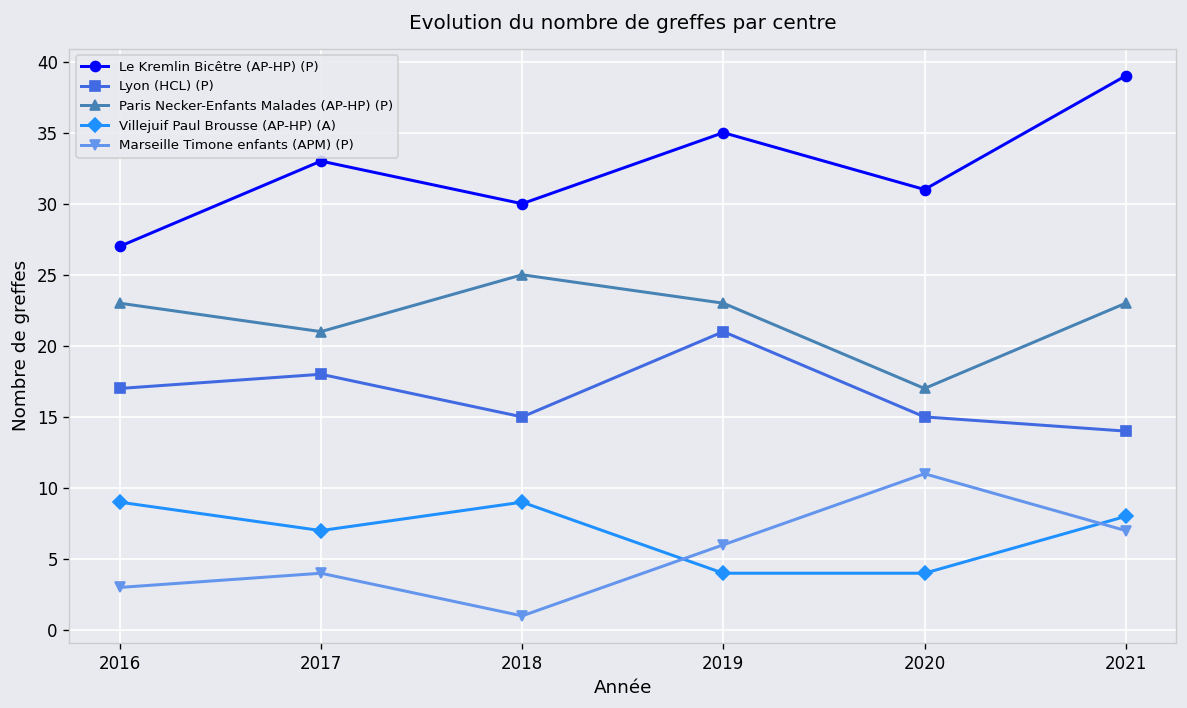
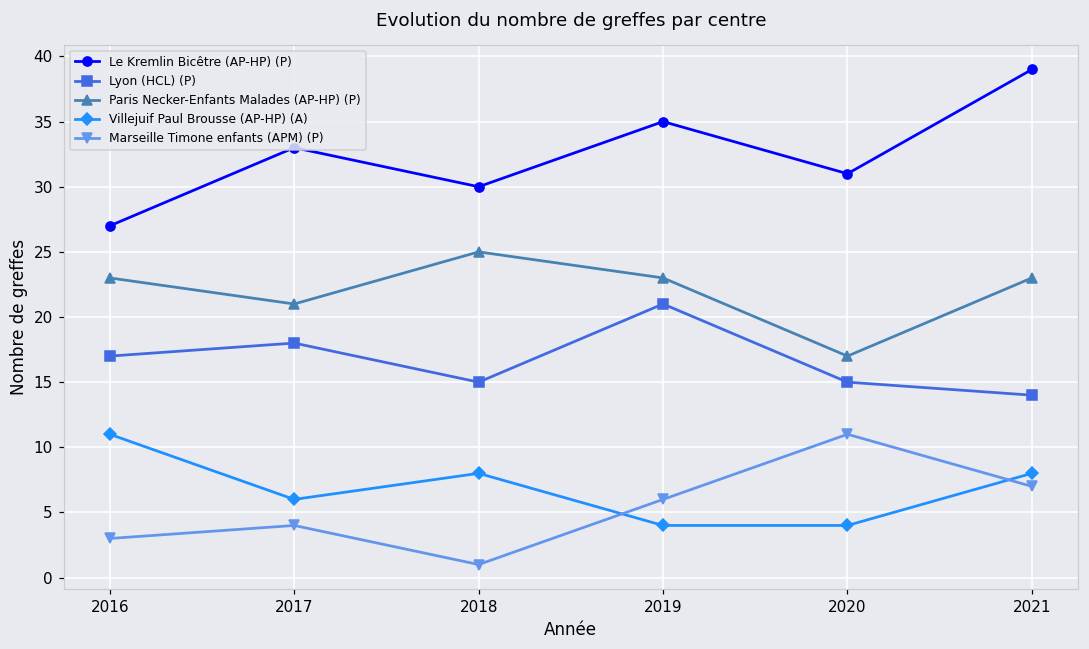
  {
    "Le Kremlin Bicêtre (AP-HP) (P)": {
      "2016": 27,
      "2017": 33,
      "2018": 30,
      "2019": 35,
      "2020": 31,
      "2021": 39
    },
    "Villejuif Paul Brousse (AP-HP) (A)": {
-     "2016": 9,
-     "2017": 7,
-     "2018": 9,
+     "2016": 11,
+     "2017": 6,
+     "2018": 8,
      "2019": 4,
      "2020": 4,
      "2021": 8
    }
  }
